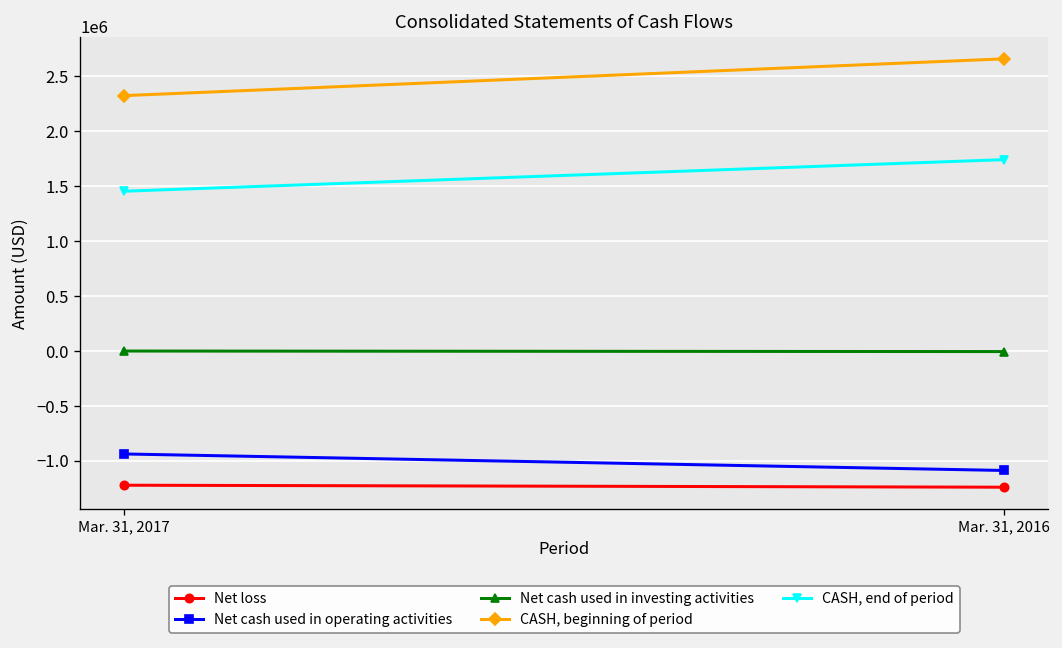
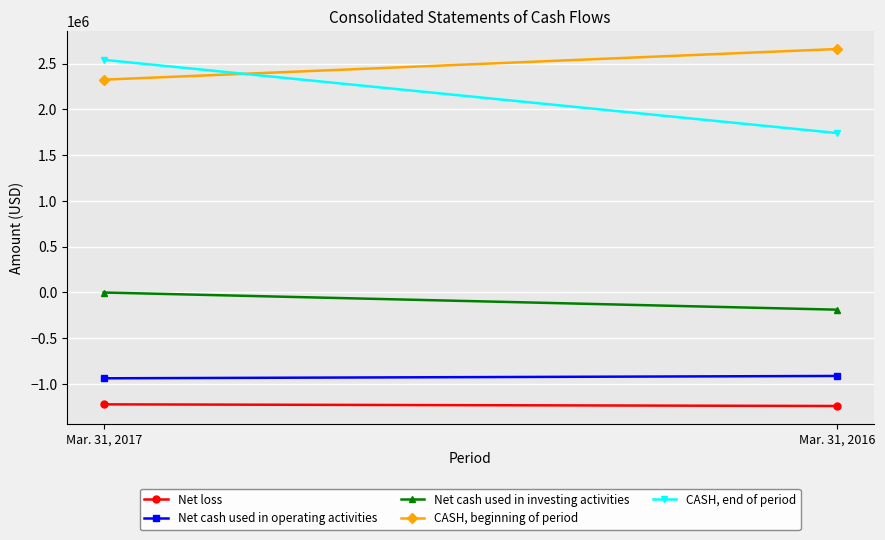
  {
    "Net loss": {
      "Mar. 31, 2017": -1200000,
      "Mar. 31, 2016": -1200000
    },
    "Net cash used in operating activities": {
      "Mar. 31, 2017": -900000,
-     "Mar. 31, 2016": -1100000
+     "Mar. 31, 2016": -900000
    },
    "Net cash used in investing activities": {
      "Mar. 31, 2017": 0,
-     "Mar. 31, 2016": 0
+     "Mar. 31, 2016": -200000
    },
    "CASH, beginning of period": {
      "Mar. 31, 2017": 2300000,
      "Mar. 31, 2016": 2700000
    },
    "CASH, end of period": {
-     "Mar. 31, 2017": 1500000,
+     "Mar. 31, 2017": 2500000,
      "Mar. 31, 2016": 1700000
    }
  }
